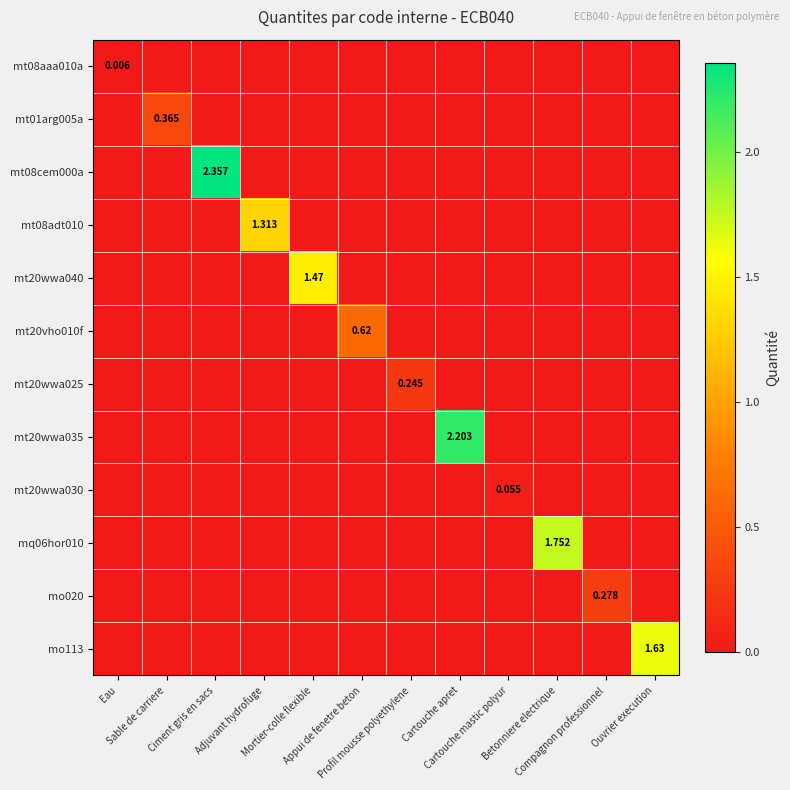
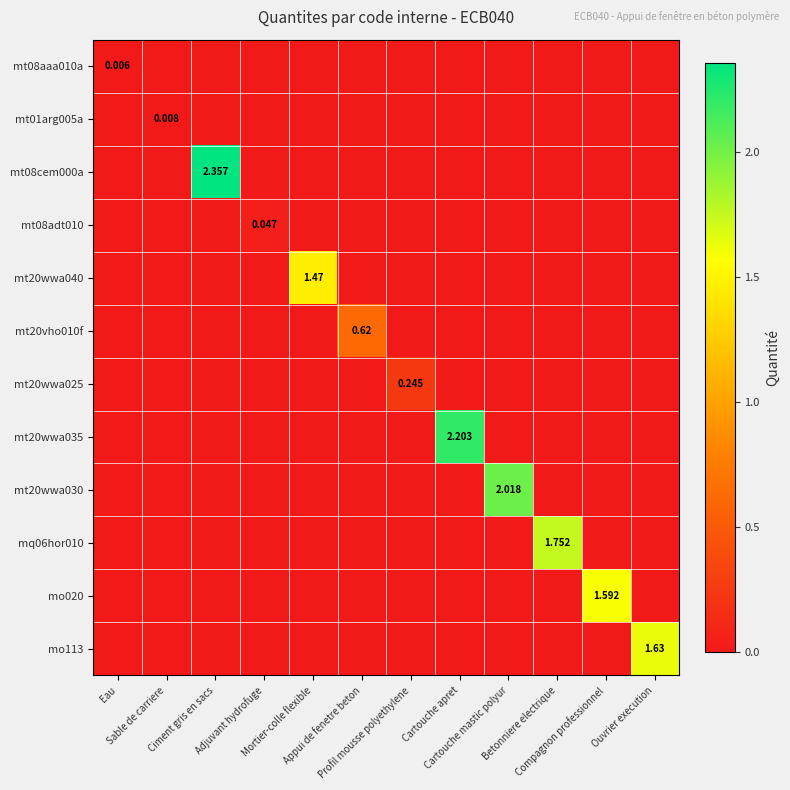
  {
    "mt08aaa010a": {
      "Eau": 0.006
    },
    "mt01arg005a": {
-     "Sable de carriere": 0.365
+     "Sable de carriere": 0.008
    },
    "mt08cem000a": {
      "Ciment gris en sacs": 2.357
    },
    "mt08adt010": {
-     "Adjuvant hydrofuge": 1.313
+     "Adjuvant hydrofuge": 0.047
    },
    "mt20wwa040": {
      "Mortier-colle flexible": 1.47
    },
    "mt20vho010f": {
      "Appui de fenetre beton": 0.62
    },
    "mt20wwa025": {
      "Profil mousse polyethylene": 0.245
    },
    "mt20wwa035": {
      "Cartouche apret": 2.203
    },
    "mt20wwa030": {
-     "Cartouche mastic polyur": 0.055
+     "Cartouche mastic polyur": 2.018
    },
    "mq06hor010": {
      "Betonniere electrique": 1.752
    },
    "mo020": {
-     "Compagnon professionnel": 0.278
+     "Compagnon professionnel": 1.592
    },
    "mo113": {
      "Ouvrier execution": 1.63
    }
  }
